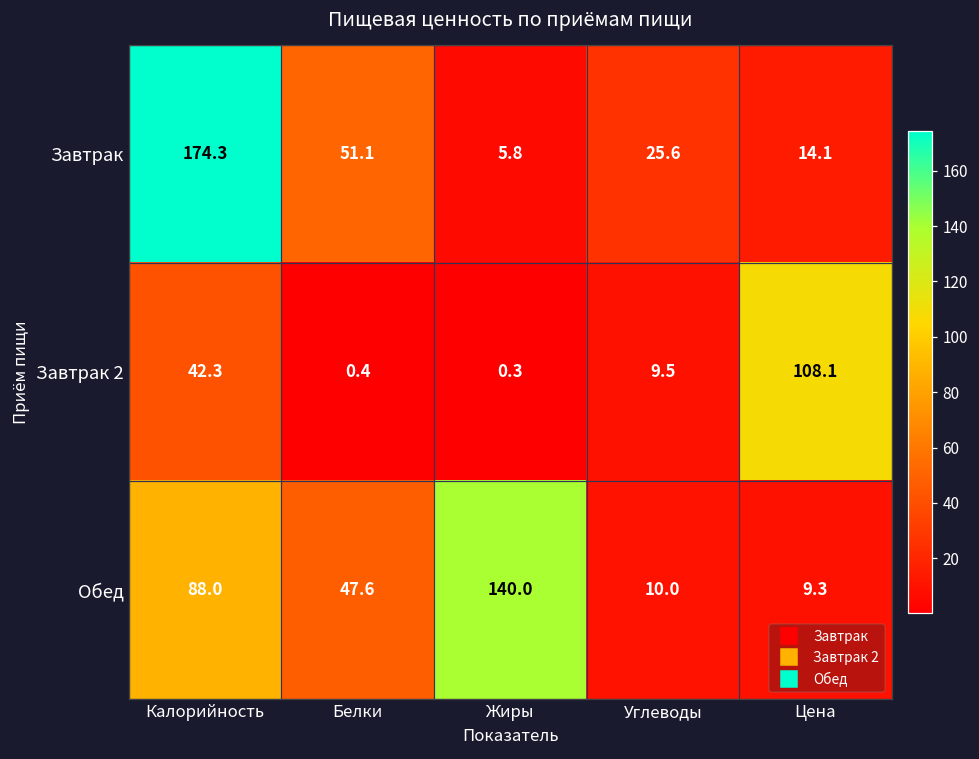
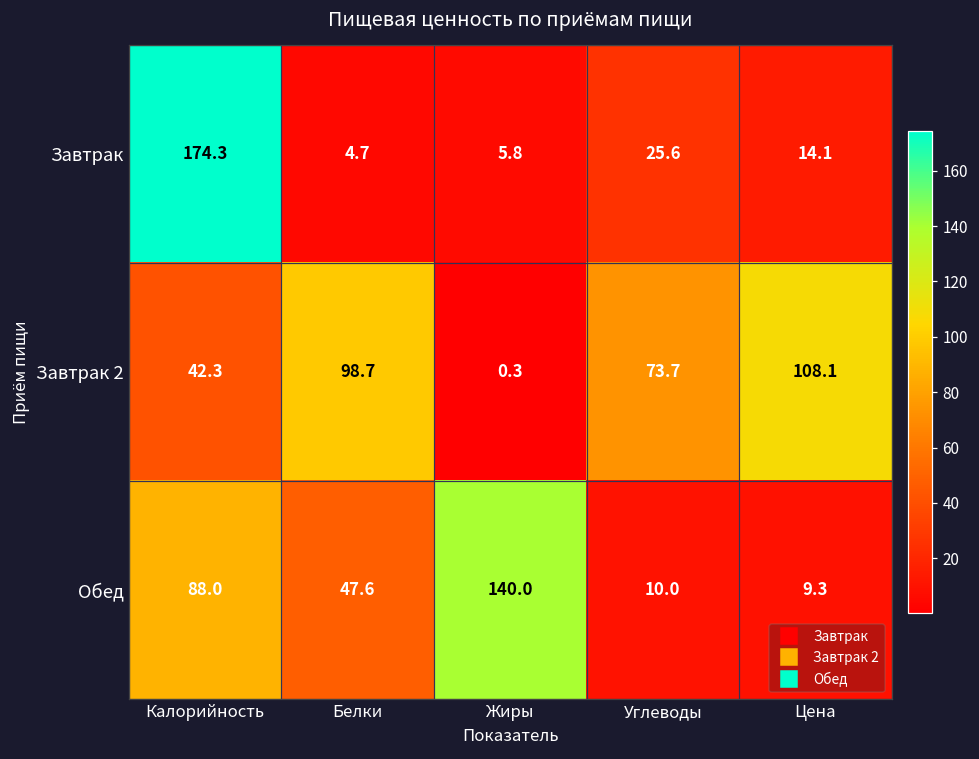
  {
    "Завтрак": {
      "Калорийность": 174.3,
-     "Белки": 51.1,
+     "Белки": 4.7,
      "Жиры": 5.8,
      "Углеводы": 25.6,
      "Цена": 14.1
    },
    "Завтрак 2": {
      "Калорийность": 42.3,
-     "Белки": 0.4,
+     "Белки": 98.7,
      "Жиры": 0.3,
-     "Углеводы": 9.5,
+     "Углеводы": 73.7,
      "Цена": 108.1
    },
    "Обед": {
      "Калорийность": 88.0,
      "Белки": 47.6,
      "Жиры": 140.0,
      "Углеводы": 10.0,
      "Цена": 9.3
    }
  }
